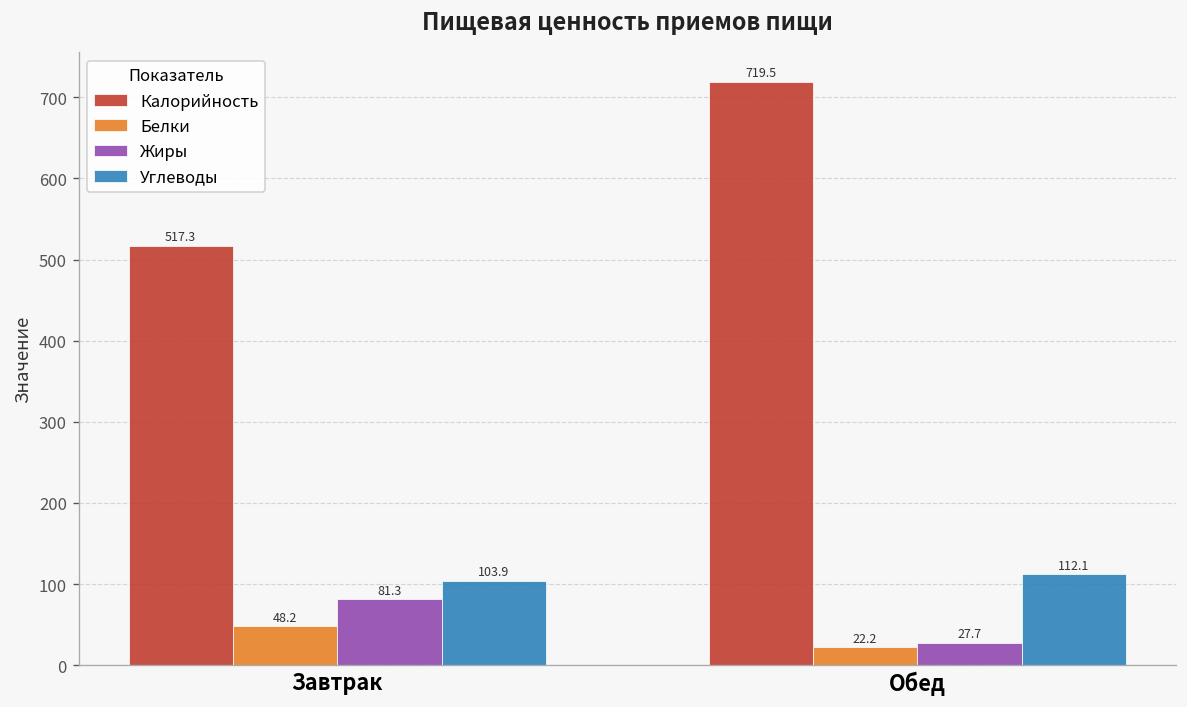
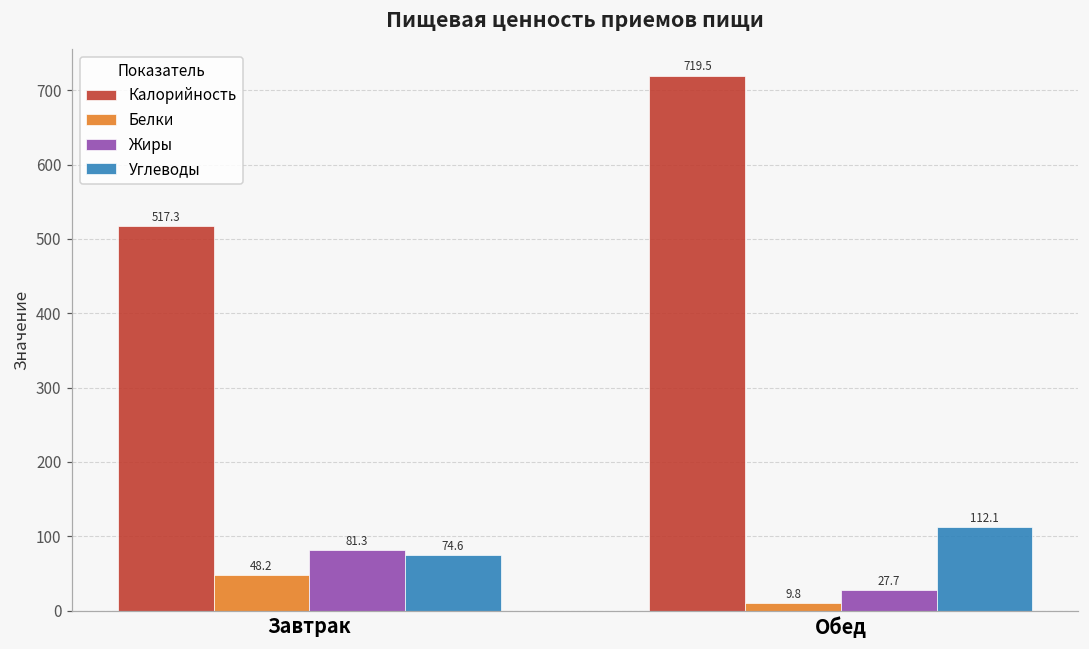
  {
    "Калорийность": {
      "Завтрак": 517.3,
      "Обед": 719.5
    },
    "Белки": {
      "Завтрак": 48.2,
-     "Обед": 22.2
+     "Обед": 9.8
    },
    "Жиры": {
      "Завтрак": 81.3,
      "Обед": 27.7
    },
    "Углеводы": {
-     "Завтрак": 103.9,
+     "Завтрак": 74.6,
      "Обед": 112.1
    }
  }
